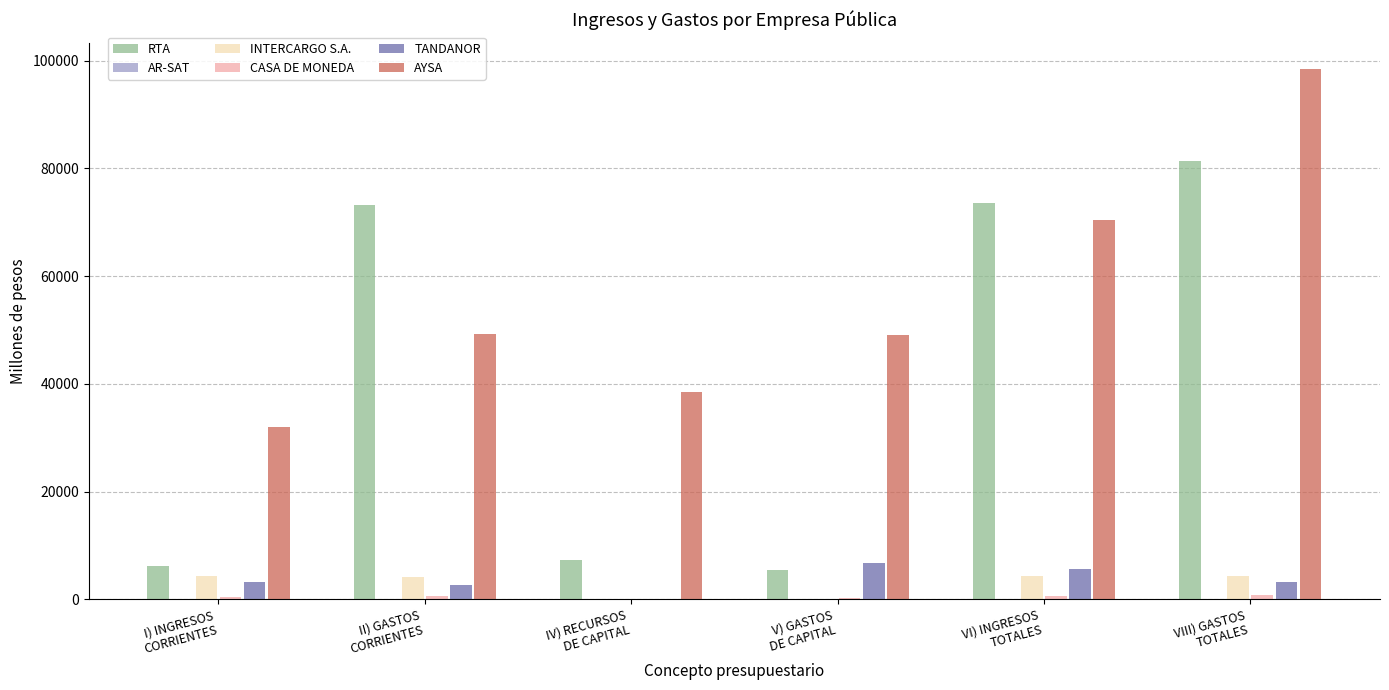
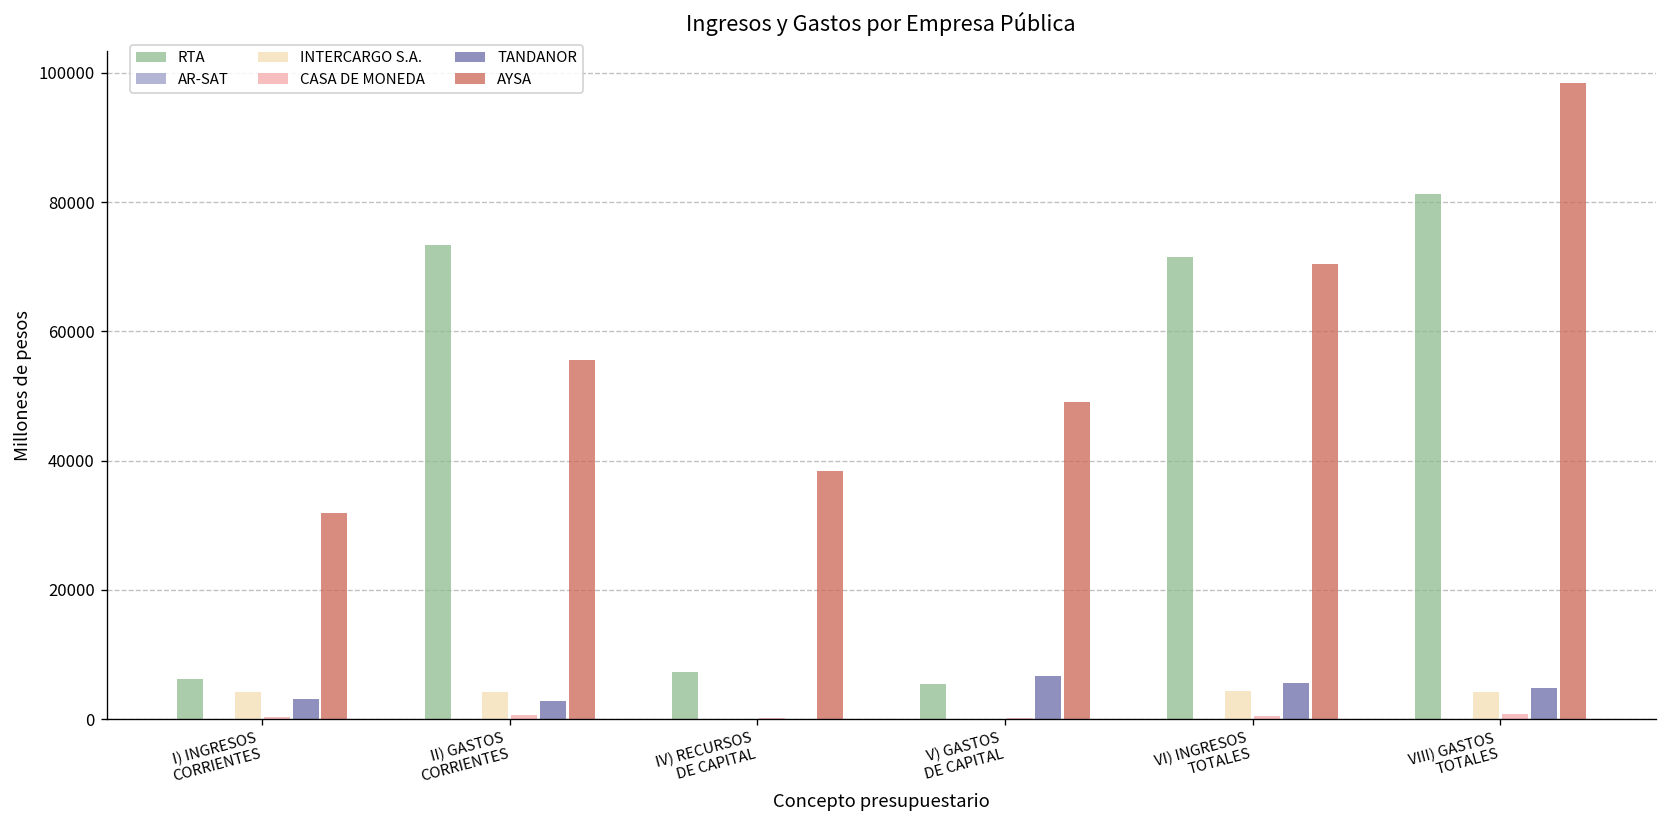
  {
    "RTA": {
      "I) INGRESOS CORRIENTES": 6000,
      "II) GASTOS CORRIENTES": 73000,
      "IV) RECURSOS DE CAPITAL": 7000,
      "V) GASTOS DE CAPITAL": 5000,
-     "VI) INGRESOS TOTALES": 74000,
+     "VI) INGRESOS TOTALES": 71000,
      "VIII) GASTOS TOTALES": 81000
    },
    "AR-SAT": {
      "IV) RECURSOS DE CAPITAL": 0,
      "V) GASTOS DE CAPITAL": 0
    },
    "TANDANOR": {
      "I) INGRESOS CORRIENTES": 3000,
      "II) GASTOS CORRIENTES": 3000,
      "V) GASTOS DE CAPITAL": 7000,
      "VI) INGRESOS TOTALES": 6000,
-     "VIII) GASTOS TOTALES": 3000
+     "VIII) GASTOS TOTALES": 5000
    },
    "AYSA": {
      "I) INGRESOS CORRIENTES": 32000,
-     "II) GASTOS CORRIENTES": 49000,
+     "II) GASTOS CORRIENTES": 56000,
      "IV) RECURSOS DE CAPITAL": 38000,
      "V) GASTOS DE CAPITAL": 49000,
      "VI) INGRESOS TOTALES": 70000,
      "VIII) GASTOS TOTALES": 98000
    }
  }
